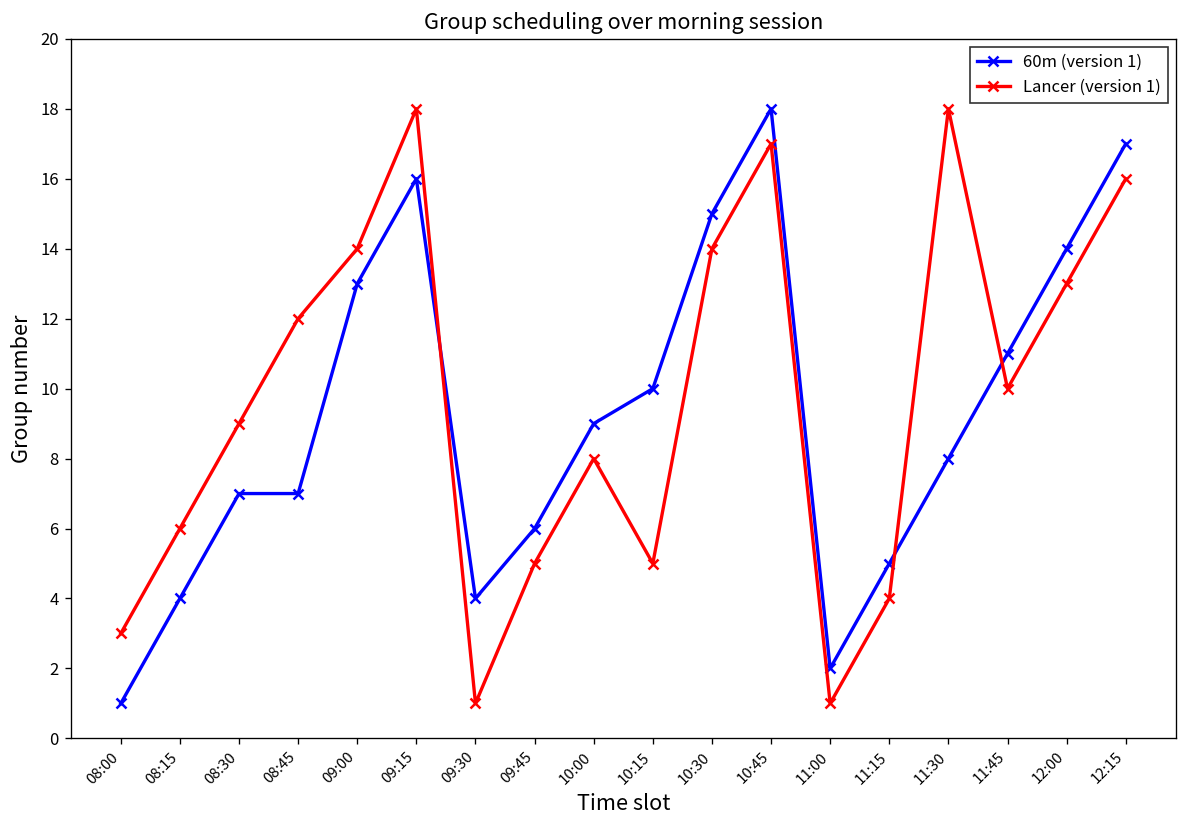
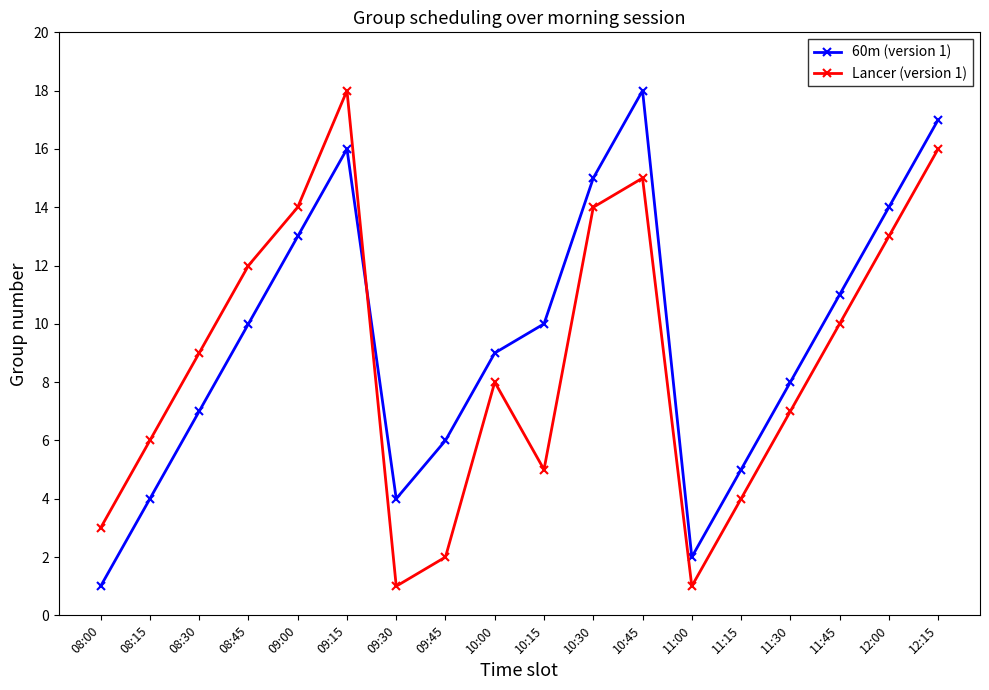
  {
    "60m (version 1)": {
      "08:00": 1,
      "08:15": 4,
      "08:30": 7,
-     "08:45": 7,
+     "08:45": 10,
      "09:00": 13,
      "09:15": 16,
      "09:30": 4,
      "09:45": 6,
      "10:00": 9,
      "10:15": 10,
      "10:30": 15,
      "10:45": 18,
      "11:00": 2,
      "11:15": 5,
      "11:30": 8,
      "11:45": 11,
      "12:00": 14,
      "12:15": 17
    },
    "Lancer (version 1)": {
      "08:00": 3,
      "08:15": 6,
      "08:30": 9,
      "08:45": 12,
      "09:00": 14,
      "09:15": 18,
      "09:30": 1,
-     "09:45": 5,
+     "09:45": 2,
      "10:00": 8,
      "10:15": 5,
      "10:30": 14,
-     "10:45": 17,
+     "10:45": 15,
      "11:00": 1,
      "11:15": 4,
-     "11:30": 18,
+     "11:30": 7,
      "11:45": 10,
      "12:00": 13,
      "12:15": 16
    }
  }
